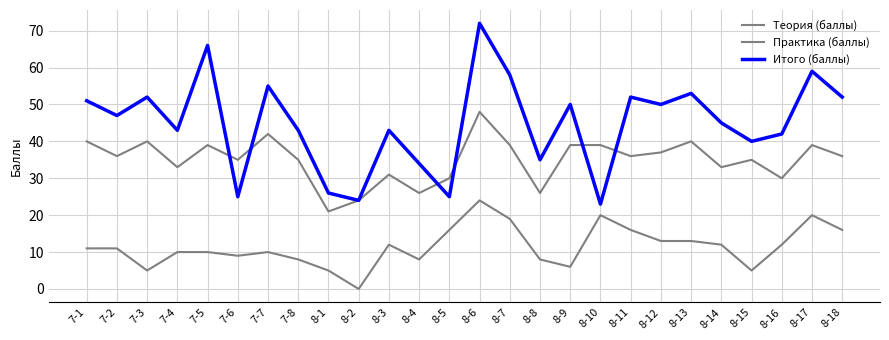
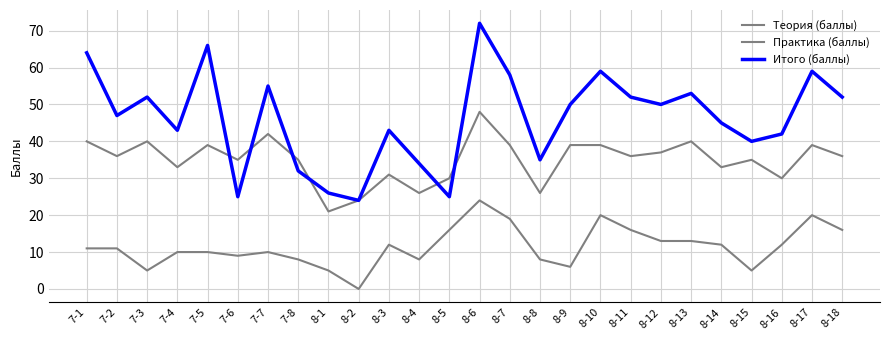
  {
    "Итого (баллы)": {
-     "7-1": 51,
+     "7-1": 64,
      "7-2": 47,
      "7-3": 52,
      "7-4": 43,
      "7-5": 66,
      "7-6": 25,
      "7-7": 55,
-     "7-8": 43,
+     "7-8": 32,
      "8-1": 26,
      "8-3": 43,
      "8-4": 34,
      "8-5": 25,
      "8-6": 72,
      "8-7": 58,
      "8-8": 35,
      "8-9": 50,
-     "8-10": 23,
+     "8-10": 59,
      "8-11": 52,
      "8-12": 50,
      "8-13": 53,
      "8-14": 45,
      "8-15": 40,
      "8-16": 42,
      "8-17": 59,
      "8-18": 52
    }
  }
